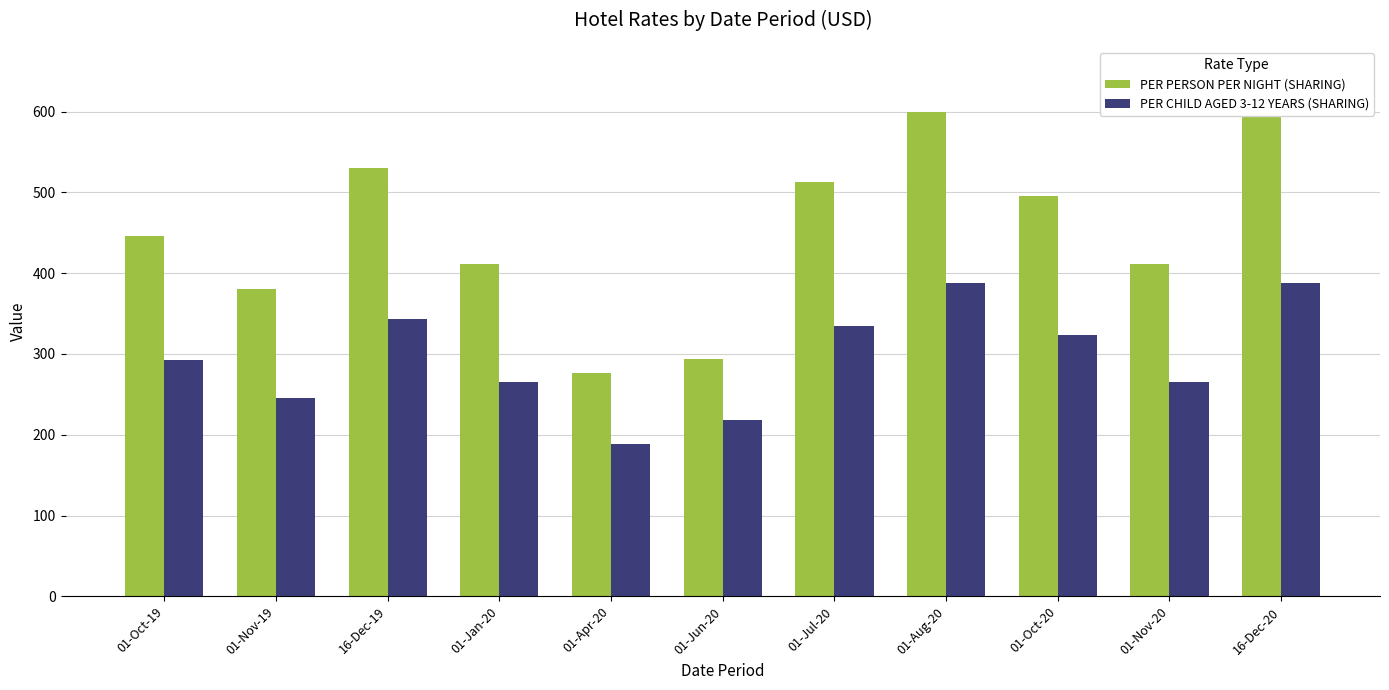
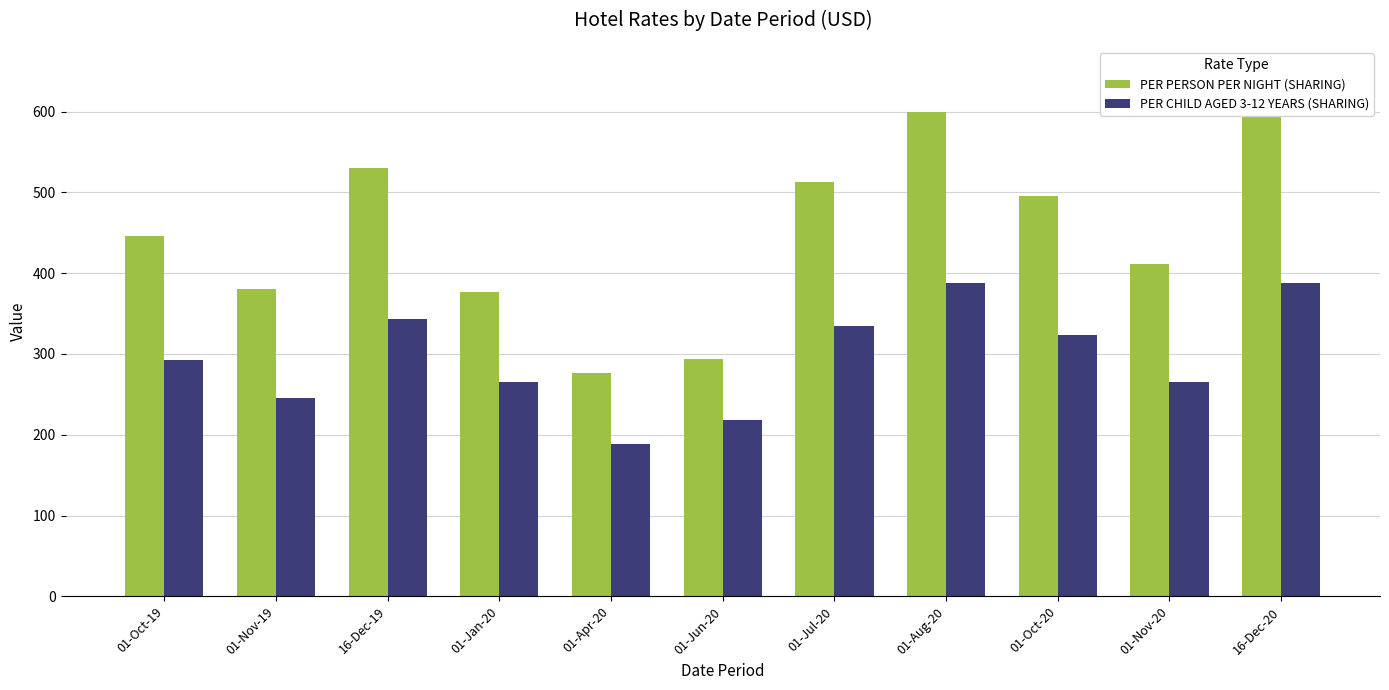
  {
    "PER PERSON PER NIGHT (SHARING)": {
      "01-Oct-19": 450,
      "01-Nov-19": 380,
      "16-Dec-19": 530,
-     "01-Jan-20": 410,
+     "01-Jan-20": 380,
      "01-Apr-20": 280,
      "01-Jun-20": 290,
      "01-Jul-20": 510,
      "01-Aug-20": 600,
      "01-Oct-20": 500,
      "01-Nov-20": 410
    },
    "PER CHILD AGED 3-12 YEARS (SHARING)": {
      "01-Oct-19": 290,
      "01-Nov-19": 250,
      "16-Dec-19": 340,
      "01-Jan-20": 270,
      "01-Apr-20": 190,
      "01-Jun-20": 220,
      "01-Jul-20": 340,
      "01-Aug-20": 390,
      "01-Oct-20": 320,
      "01-Nov-20": 270,
      "16-Dec-20": 390
    }
  }
